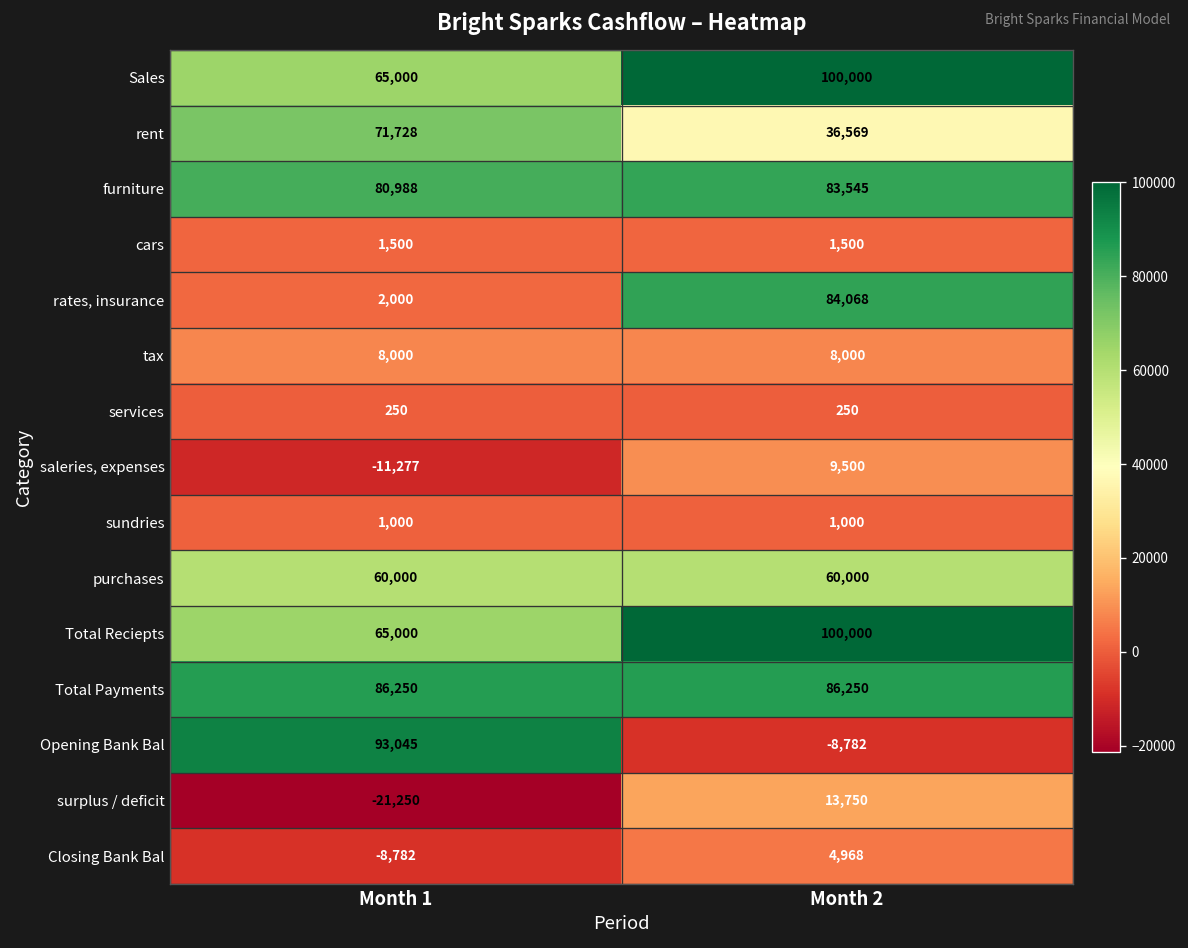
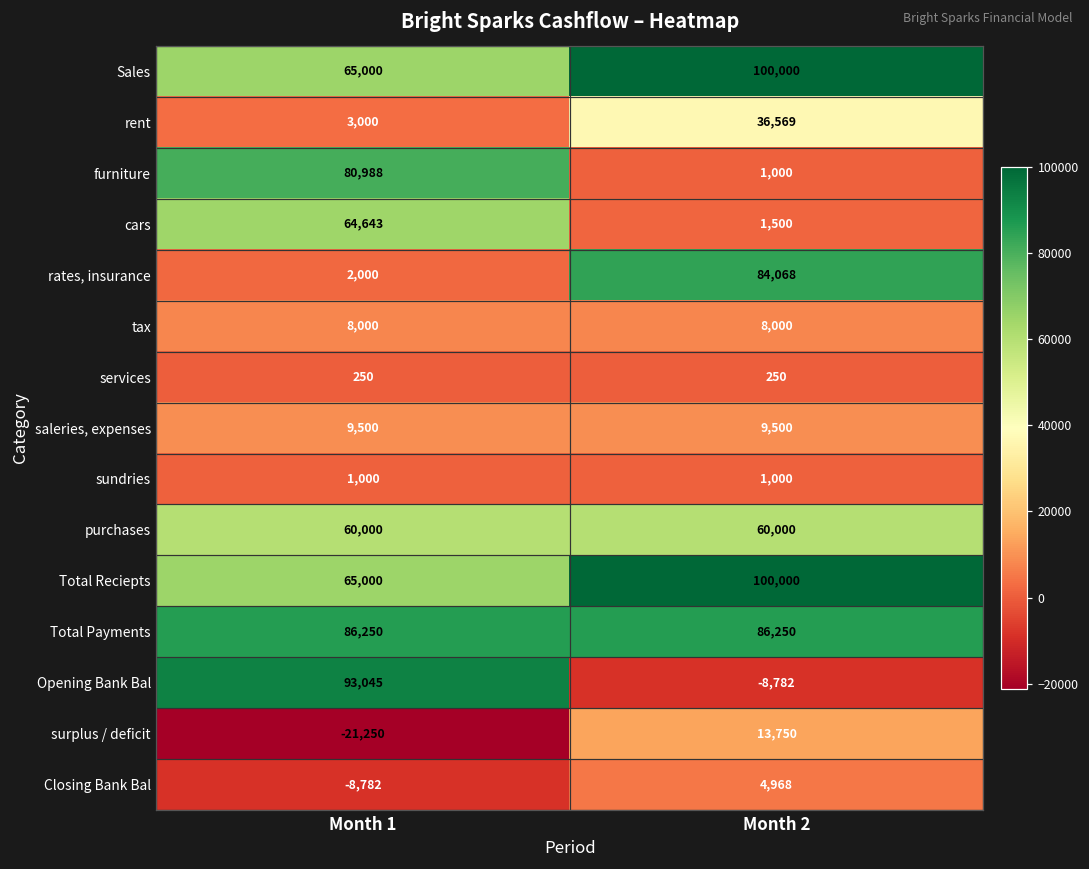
  {
    "Sales": {
      "Month 1": "65,000",
      "Month 2": "100,000"
    },
    "rent": {
-     "Month 1": "71,728",
+     "Month 1": "3,000",
      "Month 2": "36,569"
    },
    "furniture": {
      "Month 1": "80,988",
-     "Month 2": "83,545"
+     "Month 2": "1,000"
    },
    "cars": {
-     "Month 1": "1,500",
+     "Month 1": "64,643",
      "Month 2": "1,500"
    },
    "rates, insurance": {
      "Month 1": "2,000",
      "Month 2": "84,068"
    },
    "tax": {
      "Month 1": "8,000",
      "Month 2": "8,000"
    },
    "services": {
      "Month 1": "250",
      "Month 2": "250"
    },
    "saleries, expenses": {
-     "Month 1": "-11,277",
+     "Month 1": "9,500",
      "Month 2": "9,500"
    },
    "sundries": {
      "Month 1": "1,000",
      "Month 2": "1,000"
    },
    "purchases": {
      "Month 1": "60,000",
      "Month 2": "60,000"
    },
    "Total Reciepts": {
      "Month 1": "65,000",
      "Month 2": "100,000"
    },
    "Total Payments": {
      "Month 1": "86,250",
      "Month 2": "86,250"
    },
    "Opening Bank Bal": {
      "Month 1": "93,045",
      "Month 2": "-8,782"
    },
    "surplus / deficit": {
      "Month 1": "-21,250",
      "Month 2": "13,750"
    },
    "Closing Bank Bal": {
      "Month 1": "-8,782",
      "Month 2": "4,968"
    }
  }
